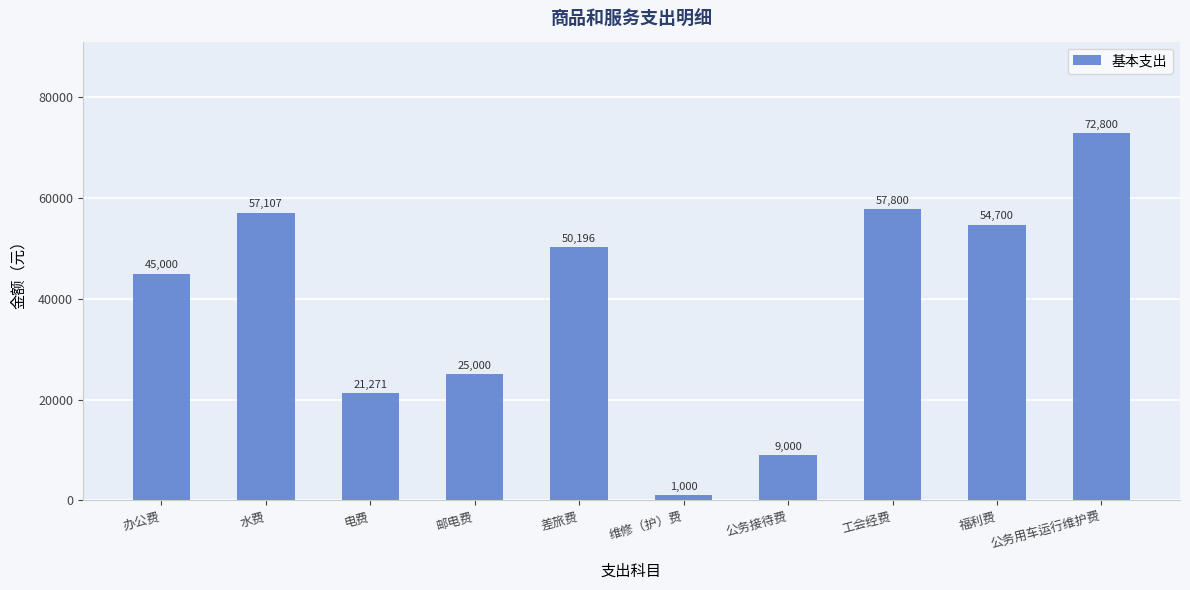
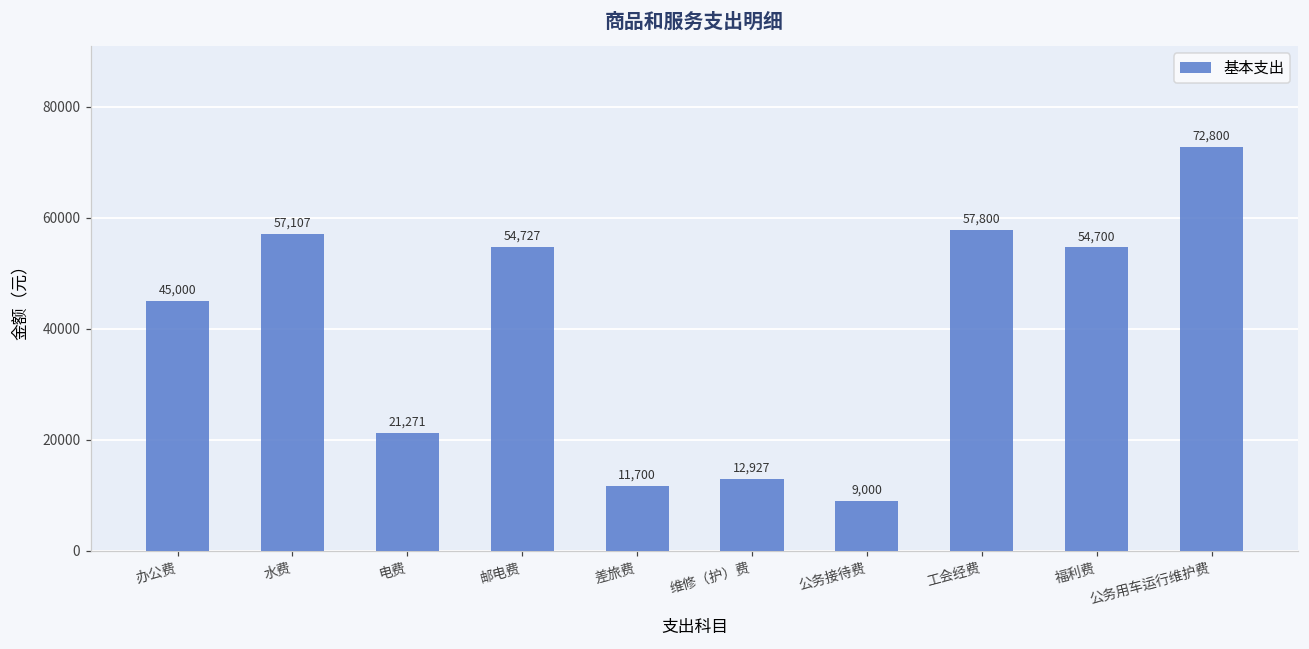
  {
    "办公费": "45,000",
    "水费": "57,107",
    "电费": "21,271",
-   "邮电费": "25,000",
-   "差旅费": "50,196",
-   "维修（护）费": "1,000",
+   "邮电费": "54,727",
+   "差旅费": "11,700",
+   "维修（护）费": "12,927",
    "公务接待费": "9,000",
    "工会经费": "57,800",
    "福利费": "54,700",
    "公务用车运行维护费": "72,800"
  }
